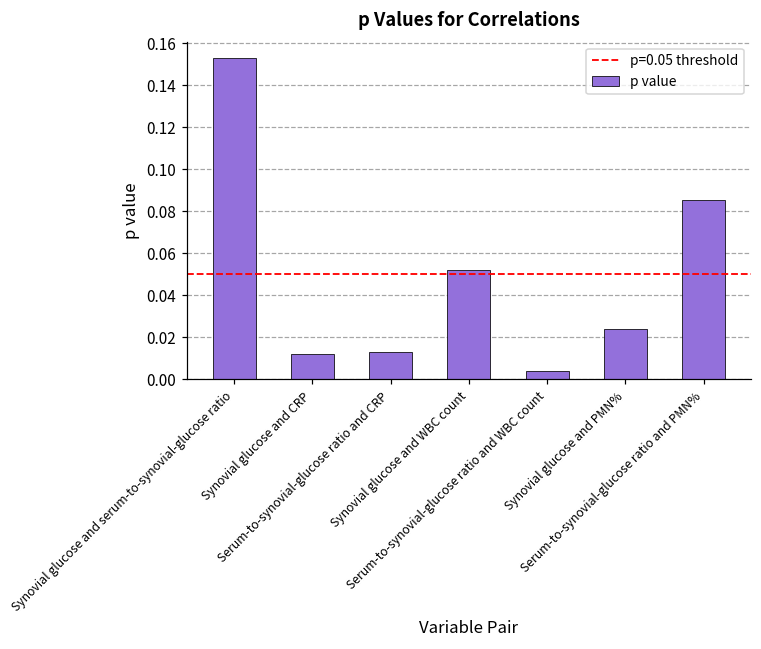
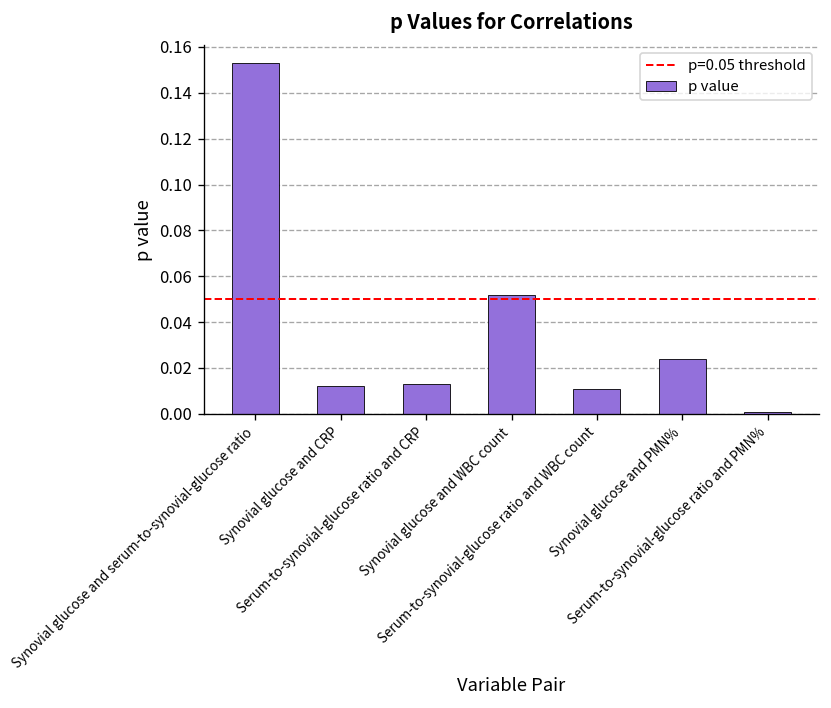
  {
    "Synovial glucose and serum-to-synovial-glucose ratio": 0.153,
    "Synovial glucose and CRP": 0.012,
    "Serum-to-synovial-glucose ratio and CRP": 0.013,
    "Synovial glucose and WBC count": 0.052,
-   "Serum-to-synovial-glucose ratio and WBC count": 0.004,
+   "Serum-to-synovial-glucose ratio and WBC count": 0.011,
    "Synovial glucose and PMN%": 0.024,
-   "Serum-to-synovial-glucose ratio and PMN%": 0.085
+   "Serum-to-synovial-glucose ratio and PMN%": 0.001
  }
